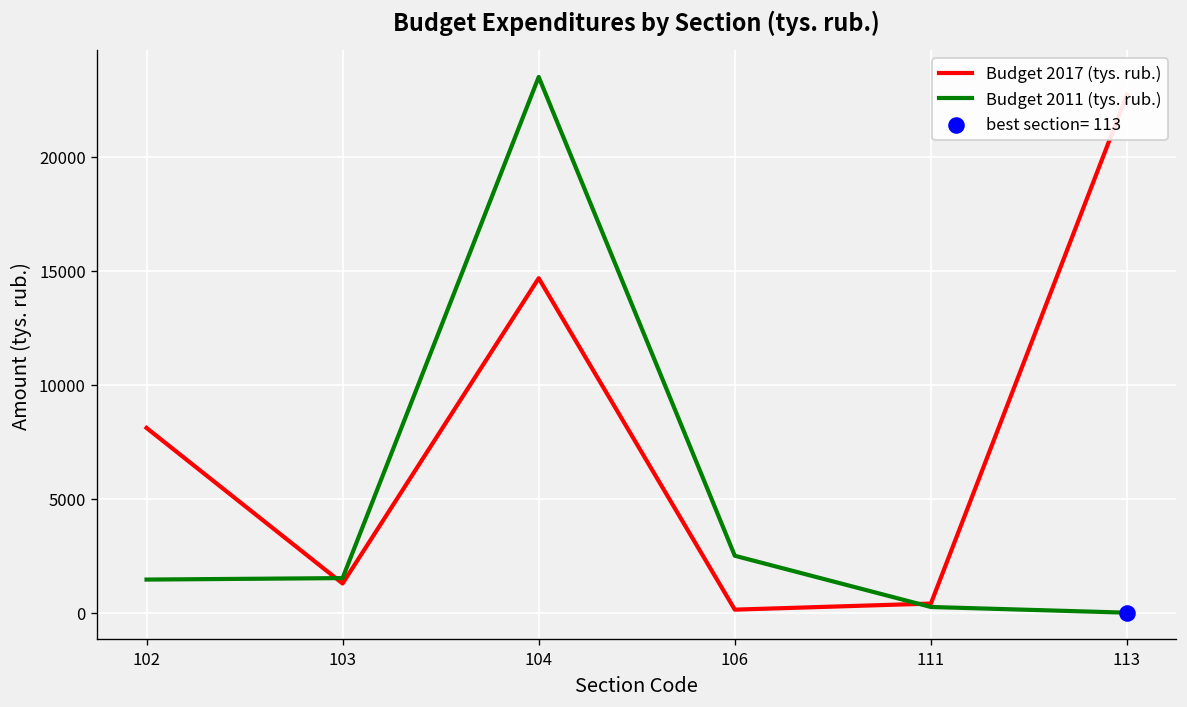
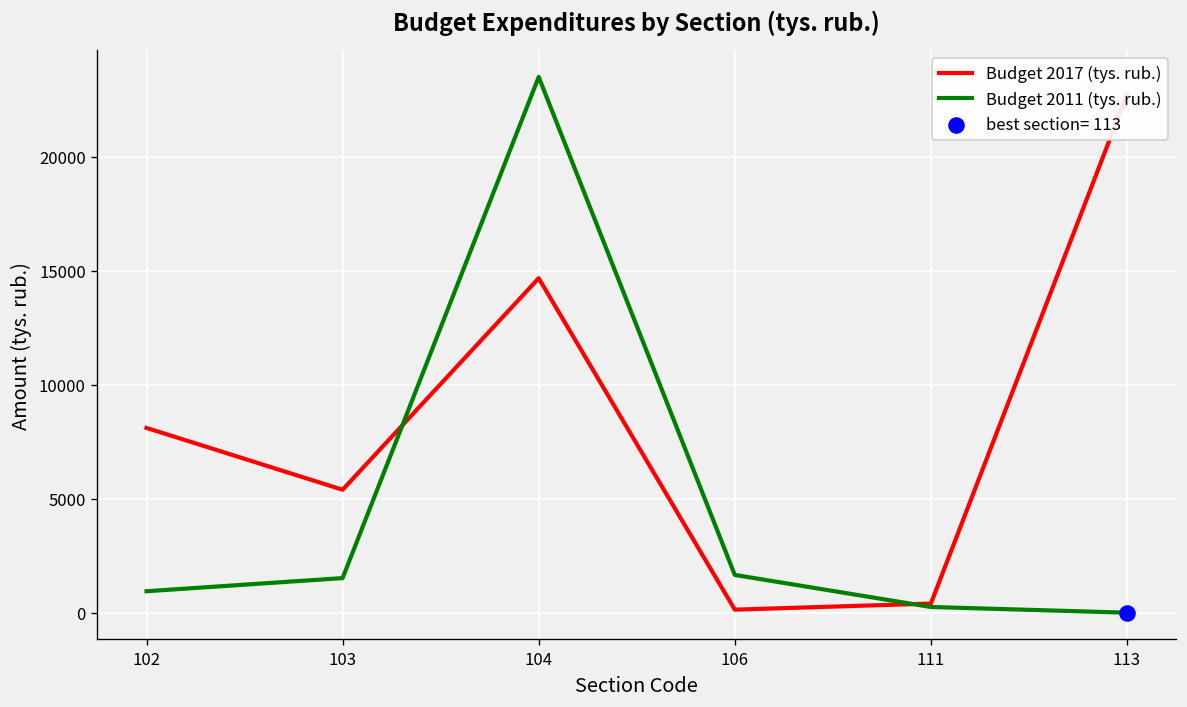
  {
    "Budget 2017 (tys. rub.)": {
      "102": 8100,
-     "103": 1300,
+     "103": 5400,
      "104": 14700,
      "106": 100,
      "111": 400
    },
    "Budget 2011 (tys. rub.)": {
-     "102": 1500,
+     "102": 900,
      "103": 1500,
      "104": 23500,
-     "106": 2500,
+     "106": 1700,
      "111": 300
    }
  }
